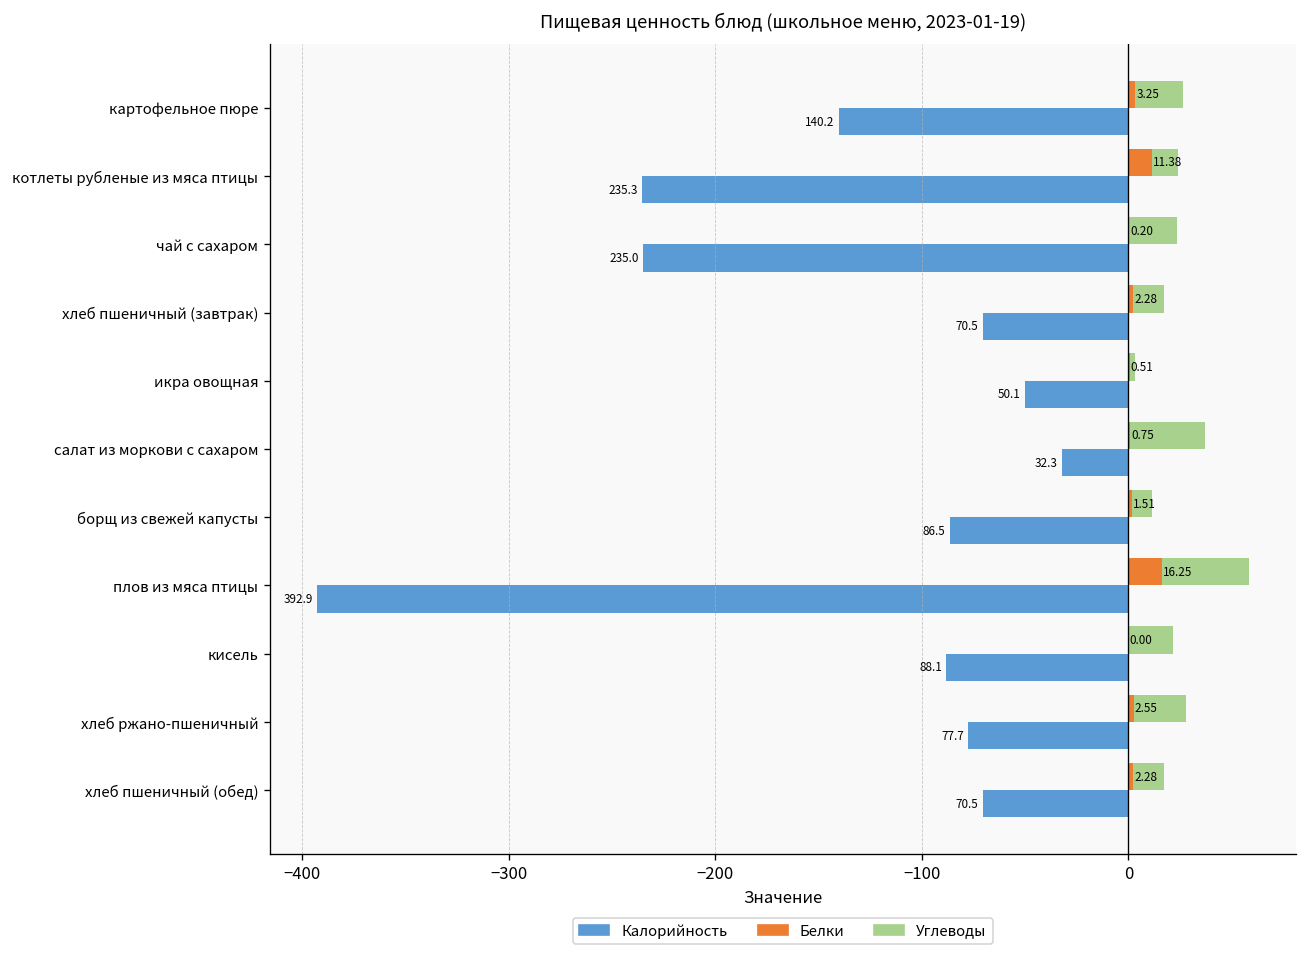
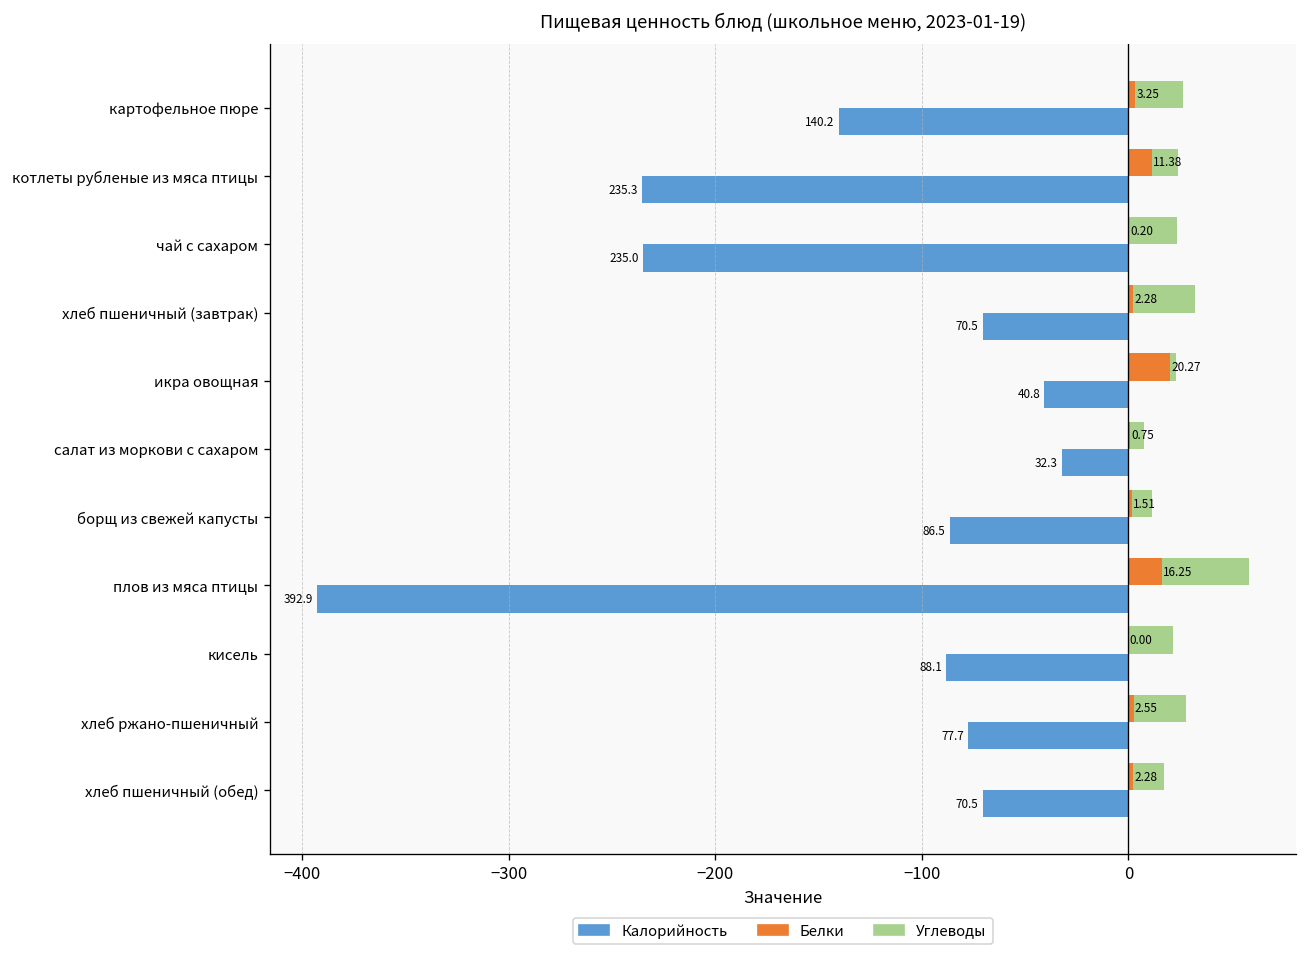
  {
    "Калорийность": {
-     "икра овощная": 50.1
+     "икра овощная": 40.8
    },
    "Белки": {
      "картофельное пюре": 3.25,
      "котлеты рубленые из мяса птицы": 11.38,
      "чай с сахаром": 0.20,
      "хлеб пшеничный (завтрак)": 2.28,
-     "икра овощная": 0.51,
+     "икра овощная": 20.27,
      "салат из моркови с сахаром": 0.75,
      "борщ из свежей капусты": 1.51,
      "плов из мяса птицы": 16.25,
      "кисель": 0.00,
      "хлеб ржано-пшеничный": 2.55,
      "хлеб пшеничный (обед)": 2.28
    },
    "Углеводы": {
-     "хлеб пшеничный (завтрак)": 15,
-     "салат из моркови с сахаром": 36
+     "хлеб пшеничный (завтрак)": 30,
+     "салат из моркови с сахаром": 7
    }
  }
